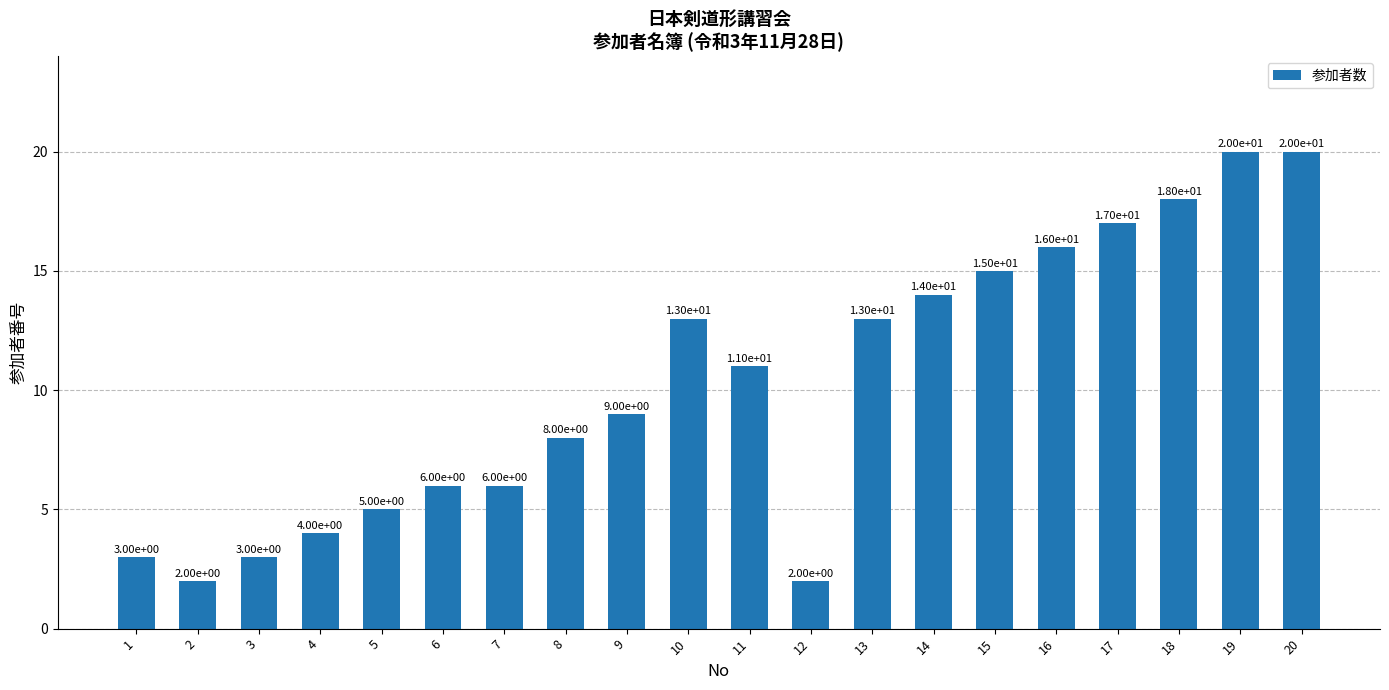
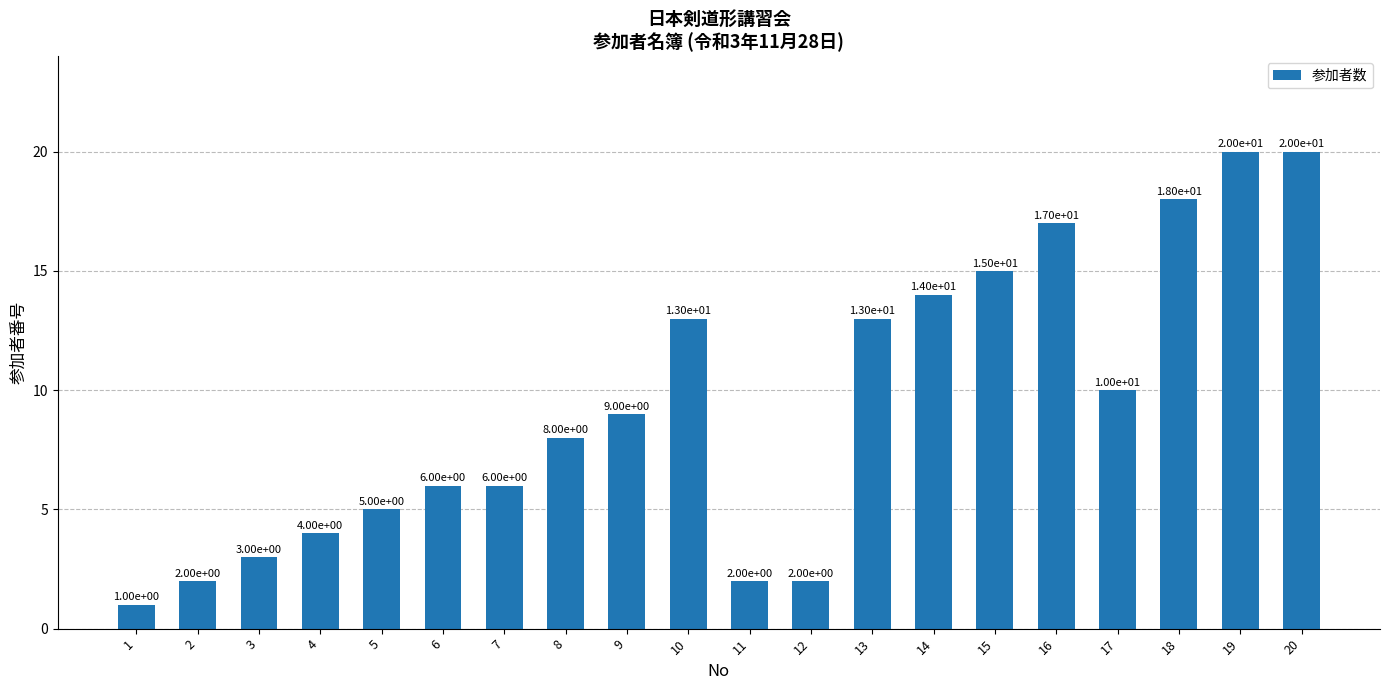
  {
-   "1": "3.00e+00",
+   "1": "1.00e+00",
    "2": "2.00e+00",
    "3": "3.00e+00",
    "4": "4.00e+00",
    "5": "5.00e+00",
    "6": "6.00e+00",
    "7": "6.00e+00",
    "8": "8.00e+00",
    "9": "9.00e+00",
    "10": "1.30e+01",
-   "11": "1.10e+01",
+   "11": "2.00e+00",
    "12": "2.00e+00",
    "13": "1.30e+01",
    "14": "1.40e+01",
    "15": "1.50e+01",
-   "16": "1.60e+01",
-   "17": "1.70e+01",
+   "16": "1.70e+01",
+   "17": "1.00e+01",
    "18": "1.80e+01",
    "19": "2.00e+01",
    "20": "2.00e+01"
  }
